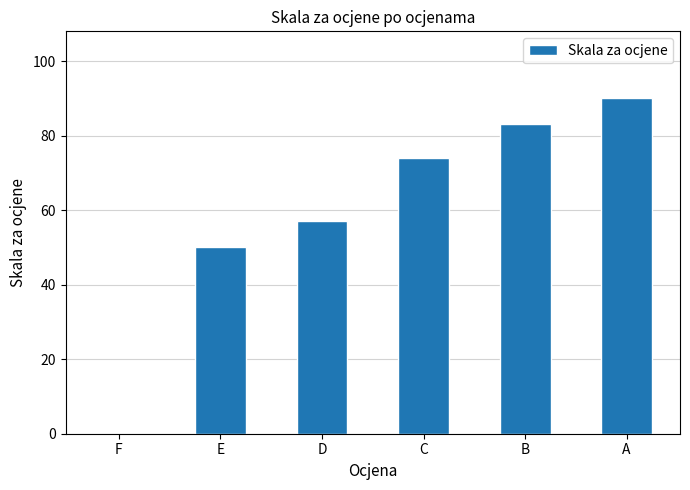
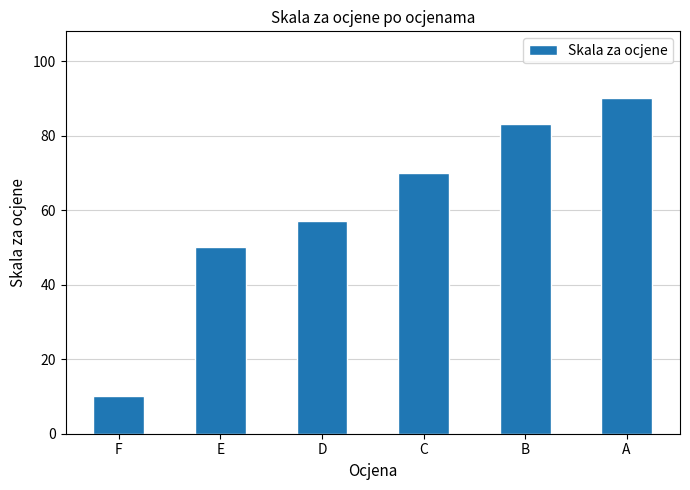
  {
-   "F": 0,
+   "F": 10,
    "E": 50,
    "D": 57,
-   "C": 74,
+   "C": 70,
    "B": 83,
    "A": 90
  }
